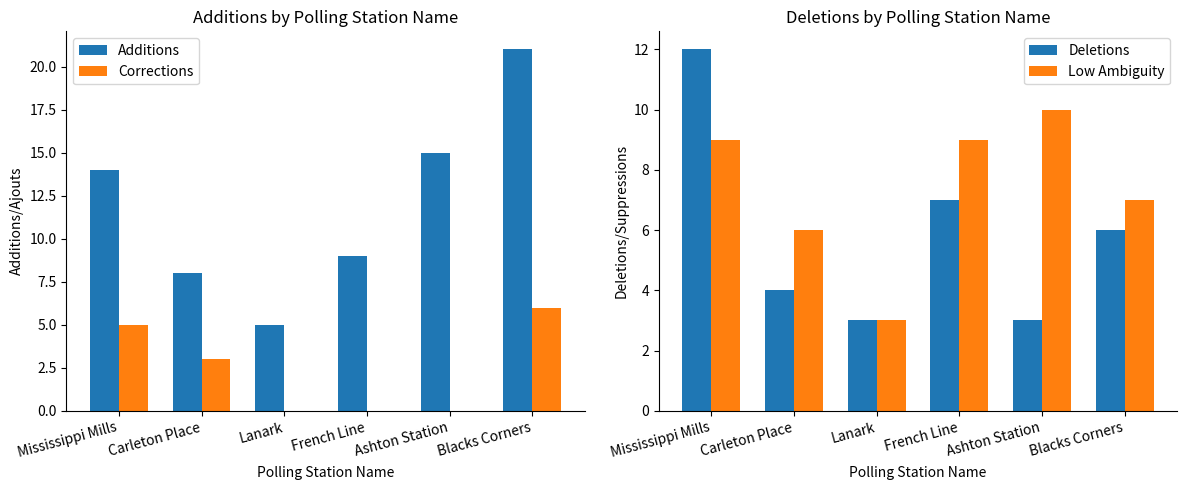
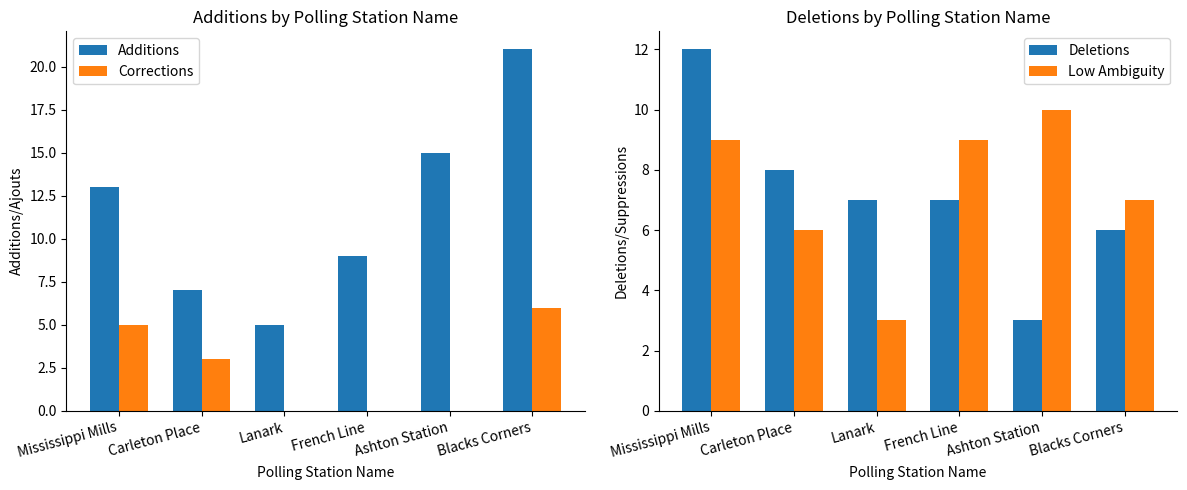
  {
    "Additions by Polling Station Name": {
      "Additions": {
-       "Mississippi Mills": 14,
-       "Carleton Place": 8,
+       "Mississippi Mills": 13,
+       "Carleton Place": 7,
        "Lanark": 5,
        "French Line": 9,
        "Ashton Station": 15,
        "Blacks Corners": 21
      },
      "Corrections": {
        "Mississippi Mills": 5,
        "Carleton Place": 3,
        "Lanark": 0,
        "French Line": 0,
        "Ashton Station": 0,
        "Blacks Corners": 6
      }
    },
    "Deletions by Polling Station Name": {
      "Deletions": {
        "Mississippi Mills": 12,
-       "Carleton Place": 4,
-       "Lanark": 3,
+       "Carleton Place": 8,
+       "Lanark": 7,
        "French Line": 7,
        "Ashton Station": 3,
        "Blacks Corners": 6
      },
      "Low Ambiguity": {
        "Mississippi Mills": 9,
        "Carleton Place": 6,
        "Lanark": 3,
        "French Line": 9,
        "Ashton Station": 10,
        "Blacks Corners": 7
      }
    }
  }
